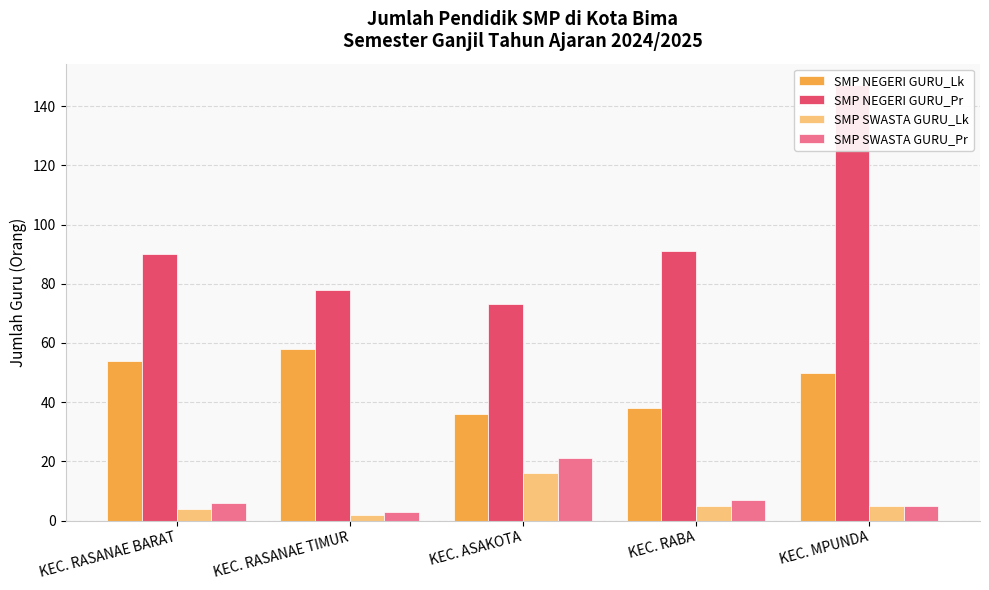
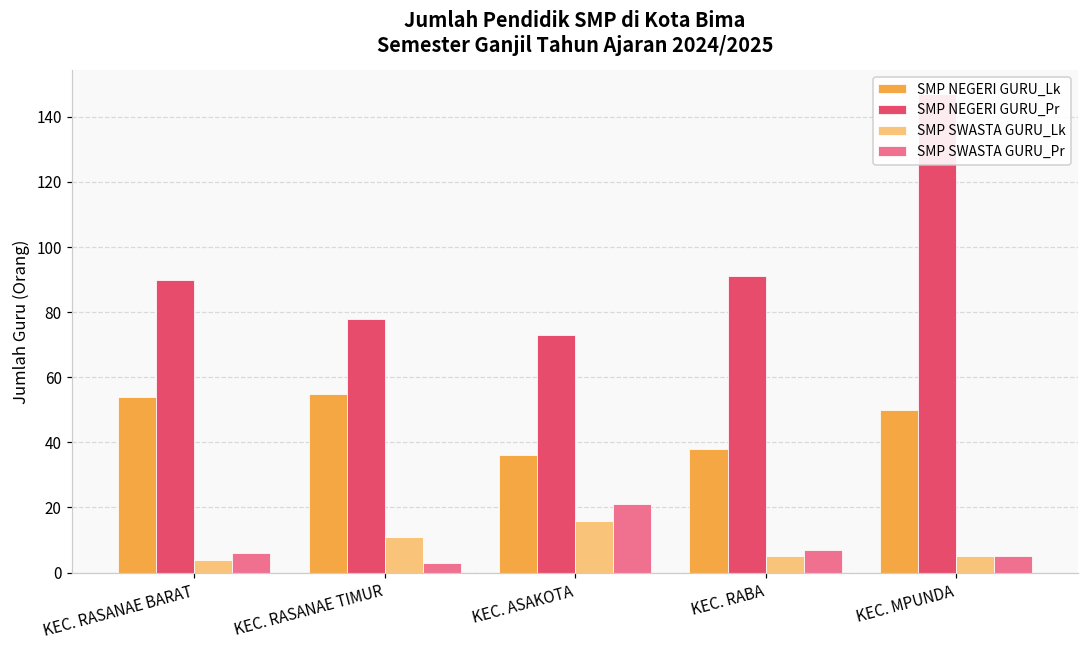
  {
    "SMP NEGERI GURU_Lk": {
      "KEC. RASANAE BARAT": 54,
-     "KEC. RASANAE TIMUR": 58,
+     "KEC. RASANAE TIMUR": 55,
      "KEC. ASAKOTA": 36,
      "KEC. RABA": 38,
      "KEC. MPUNDA": 50
    },
    "SMP SWASTA GURU_Lk": {
      "KEC. RASANAE BARAT": 4,
-     "KEC. RASANAE TIMUR": 2,
+     "KEC. RASANAE TIMUR": 11,
      "KEC. ASAKOTA": 16,
      "KEC. RABA": 5,
      "KEC. MPUNDA": 5
    }
  }
